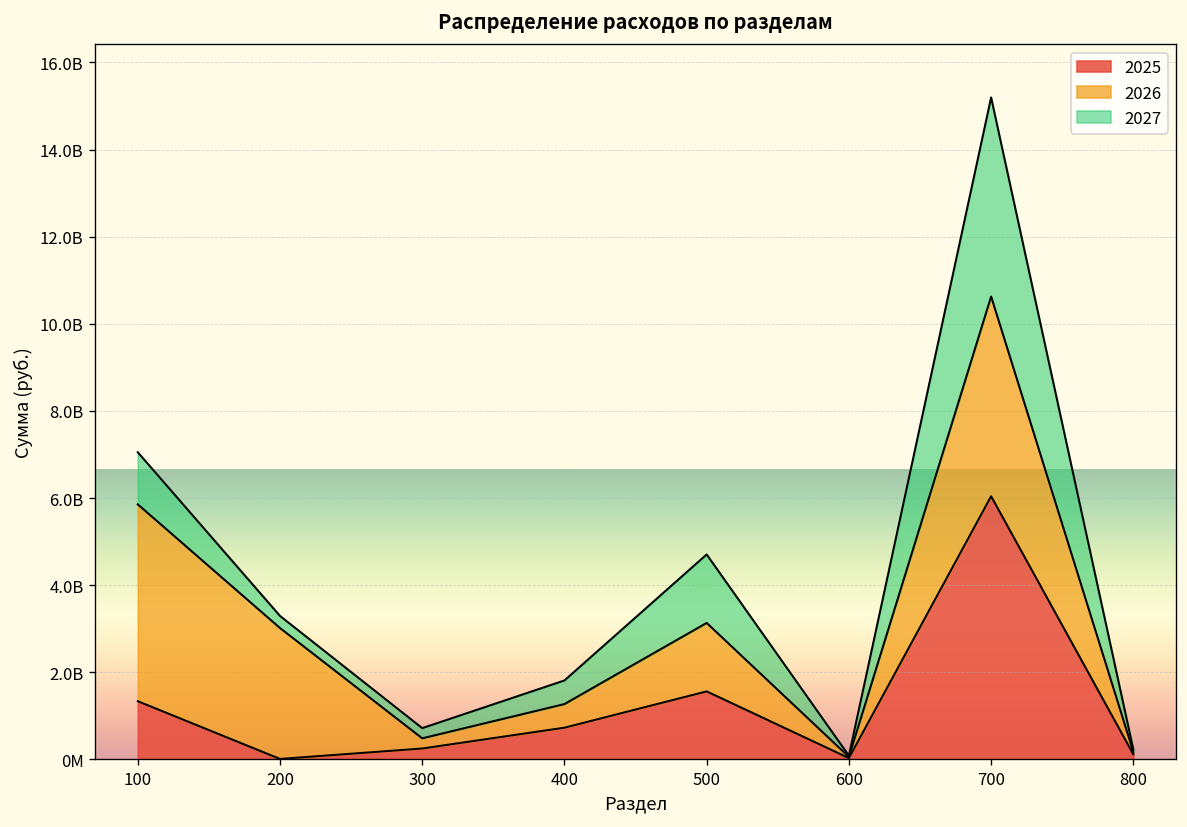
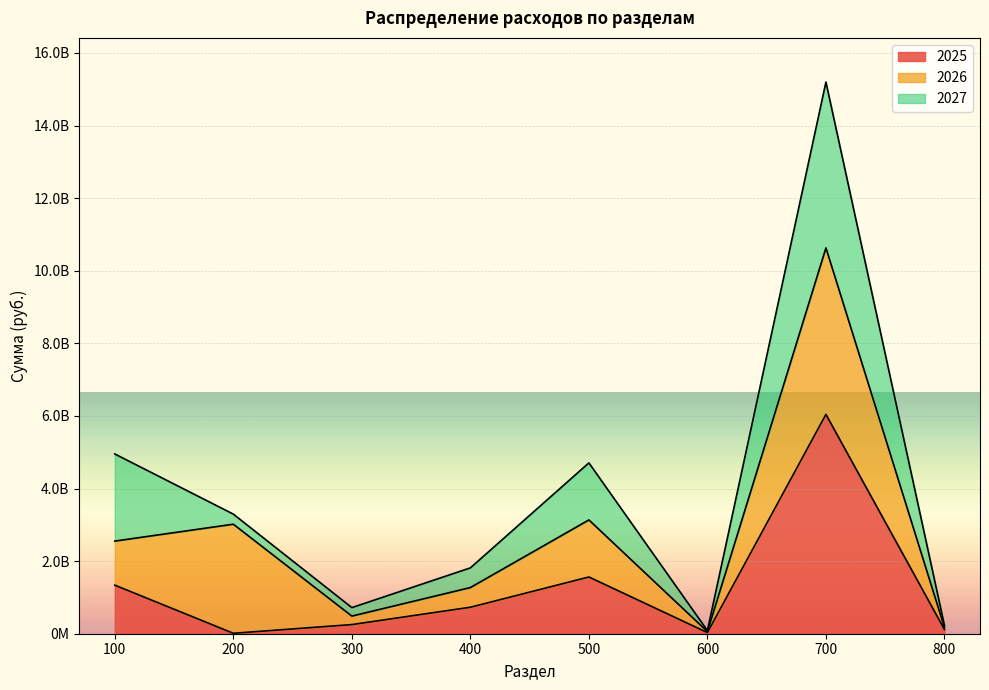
  {
    "2025": {
      "100": 1300000000,
      "200": 0,
      "300": 300000000,
      "400": 700000000,
      "500": 1600000000,
      "700": 6000000000
    },
    "2026": {
-     "100": 4500000000,
+     "100": 1200000000,
      "200": 3000000000,
      "300": 200000000,
      "400": 500000000,
      "500": 1600000000,
      "700": 4600000000
    },
    "2027": {
-     "100": 1200000000,
+     "100": 2400000000,
      "200": 300000000,
      "300": 200000000,
      "400": 500000000,
      "500": 1600000000,
      "700": 4600000000
    }
  }
